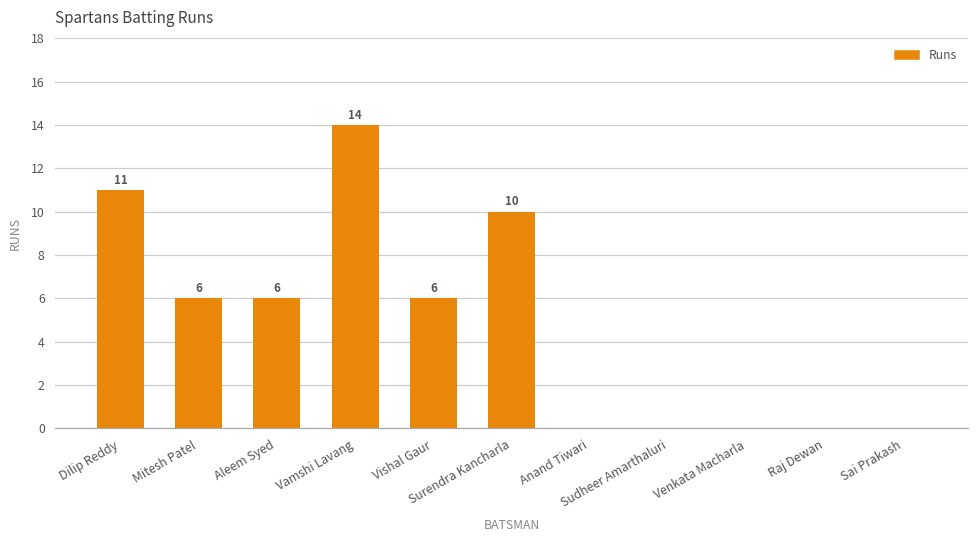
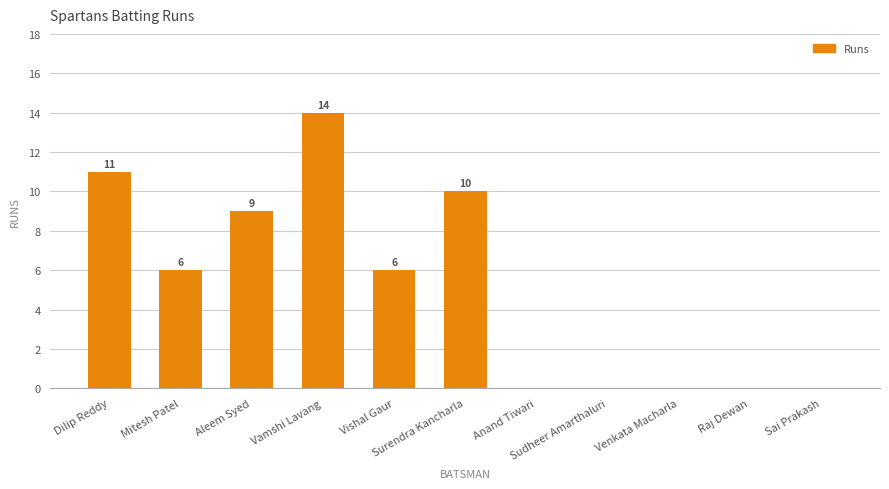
  {
    "Dilip Reddy": 11,
    "Mitesh Patel": 6,
-   "Aleem Syed": 6,
+   "Aleem Syed": 9,
    "Vamshi Lavang": 14,
    "Vishal Gaur": 6,
    "Surendra Kancharla": 10
  }
